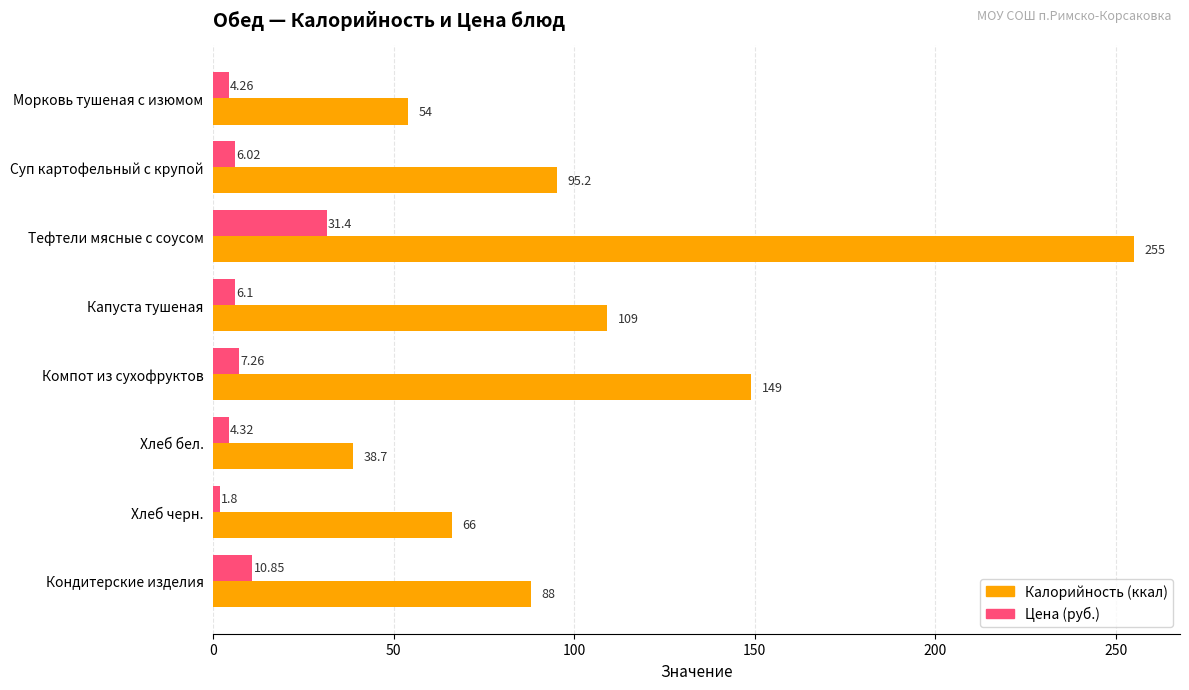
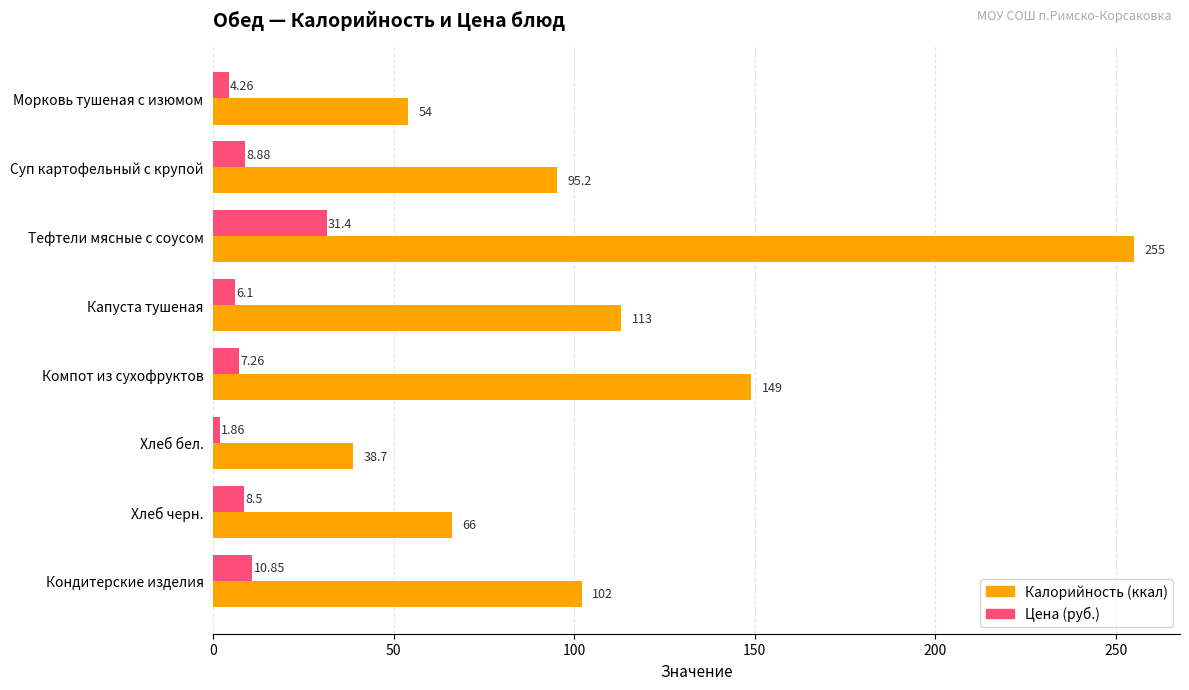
  {
    "Калорийность (ккал)": {
      "Морковь тушеная с изюмом": 54,
      "Суп картофельный с крупой": 95.2,
      "Тефтели мясные с соусом": 255,
-     "Капуста тушеная": 109,
+     "Капуста тушеная": 113,
      "Компот из сухофруктов": 149,
      "Хлеб бел.": 38.7,
      "Хлеб черн.": 66,
-     "Кондитерские изделия": 88
+     "Кондитерские изделия": 102
    },
    "Цена (руб.)": {
      "Морковь тушеная с изюмом": 4.26,
-     "Суп картофельный с крупой": 6.02,
+     "Суп картофельный с крупой": 8.88,
      "Тефтели мясные с соусом": 31.4,
      "Капуста тушеная": 6.1,
      "Компот из сухофруктов": 7.26,
-     "Хлеб бел.": 4.32,
-     "Хлеб черн.": 1.8,
+     "Хлеб бел.": 1.86,
+     "Хлеб черн.": 8.5,
      "Кондитерские изделия": 10.85
    }
  }
